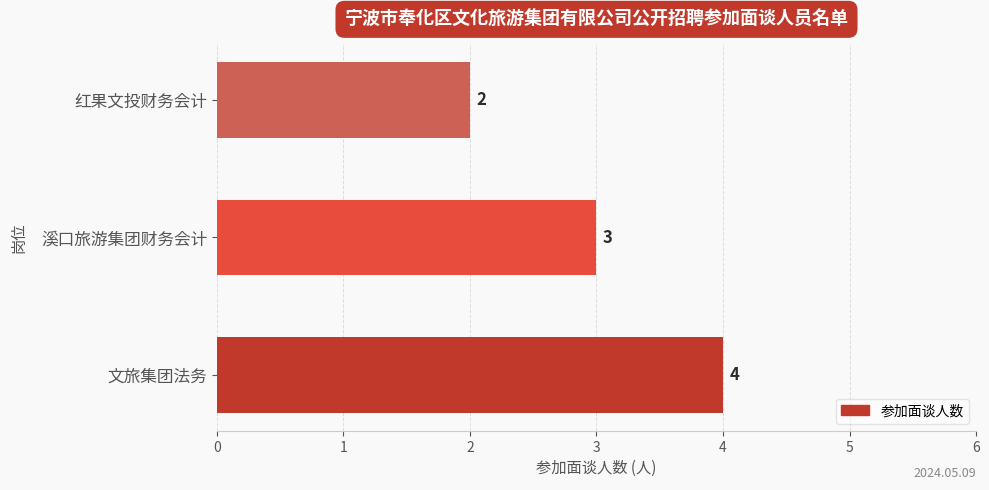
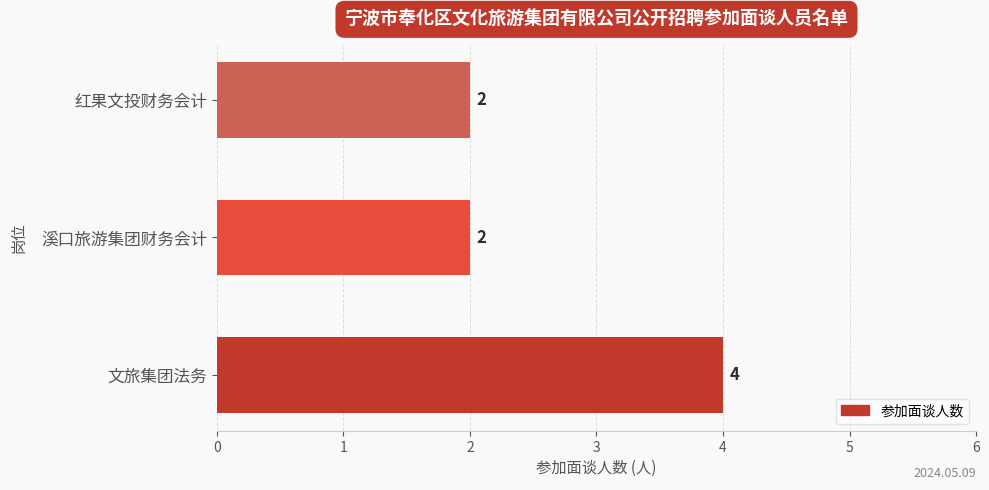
  {
    "红果文投财务会计": 2,
-   "溪口旅游集团财务会计": 3,
+   "溪口旅游集团财务会计": 2,
    "文旅集团法务": 4
  }
